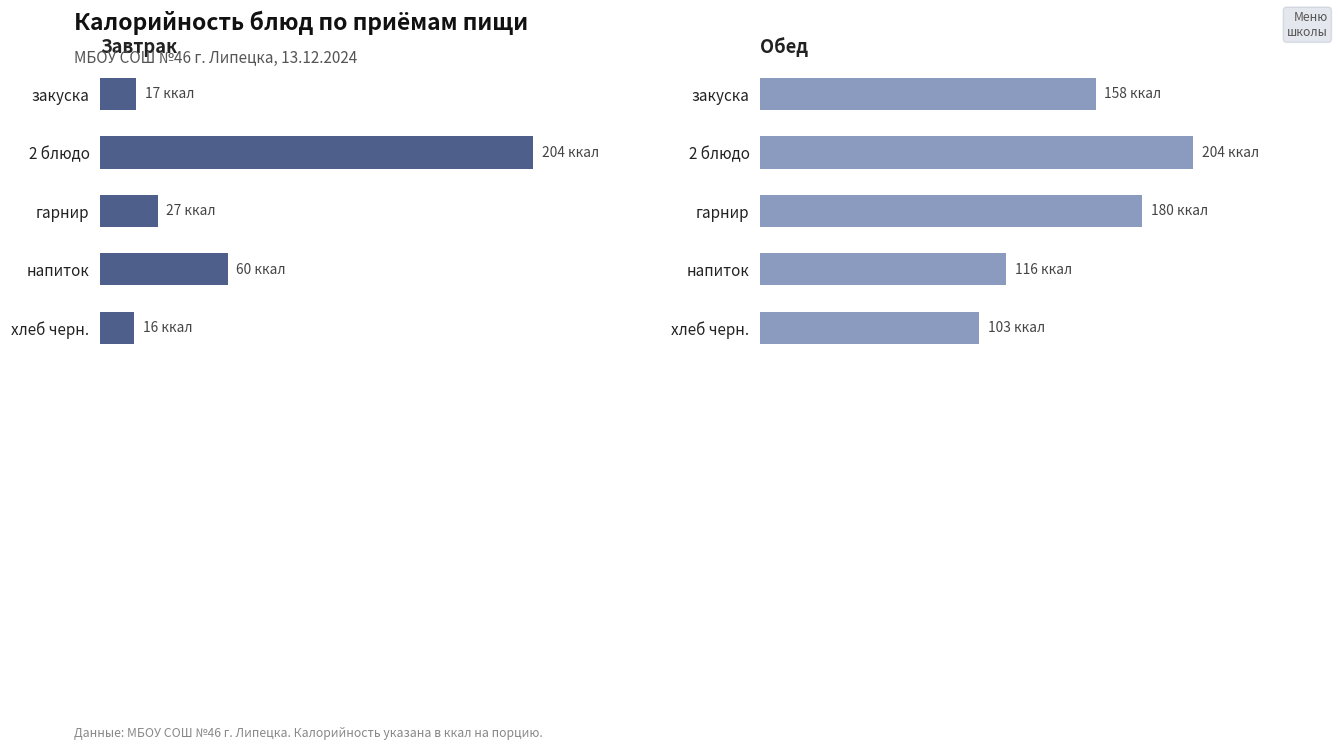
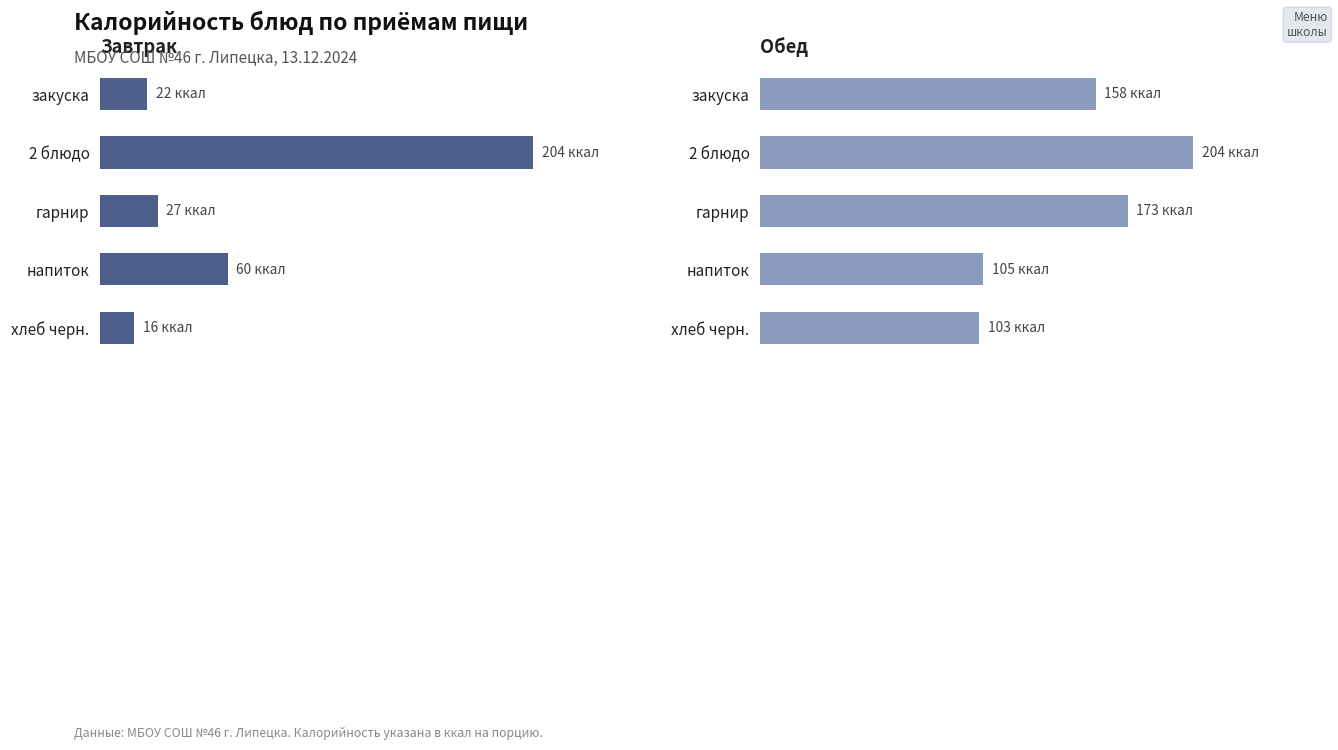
  {
    "Завтрак": {
-     "закуска": 17,
+     "закуска": 22,
      "2 блюдо": 204,
      "гарнир": 27,
      "напиток": 60,
      "хлеб черн.": 16
    },
    "Обед": {
      "закуска": 158,
      "2 блюдо": 204,
-     "гарнир": 180,
-     "напиток": 116,
+     "гарнир": 173,
+     "напиток": 105,
      "хлеб черн.": 103
    }
  }
